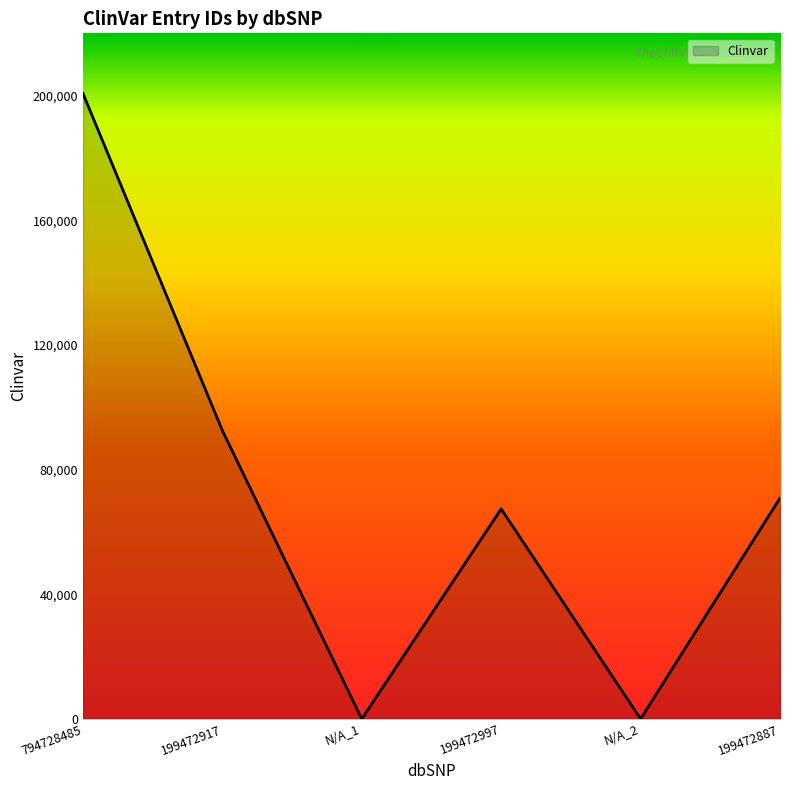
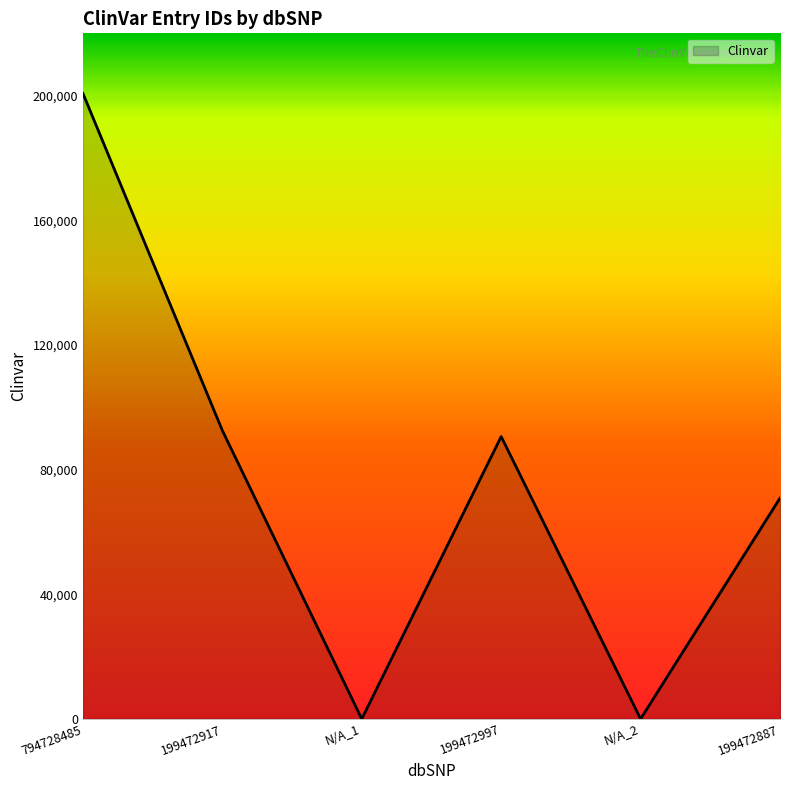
  {
    "794728485": "201,000",
    "199472917": "93,000",
    "N/A_1": "0",
-   "199472997": "67,000",
+   "199472997": "91,000",
    "N/A_2": "0",
    "199472887": "71,000"
  }
